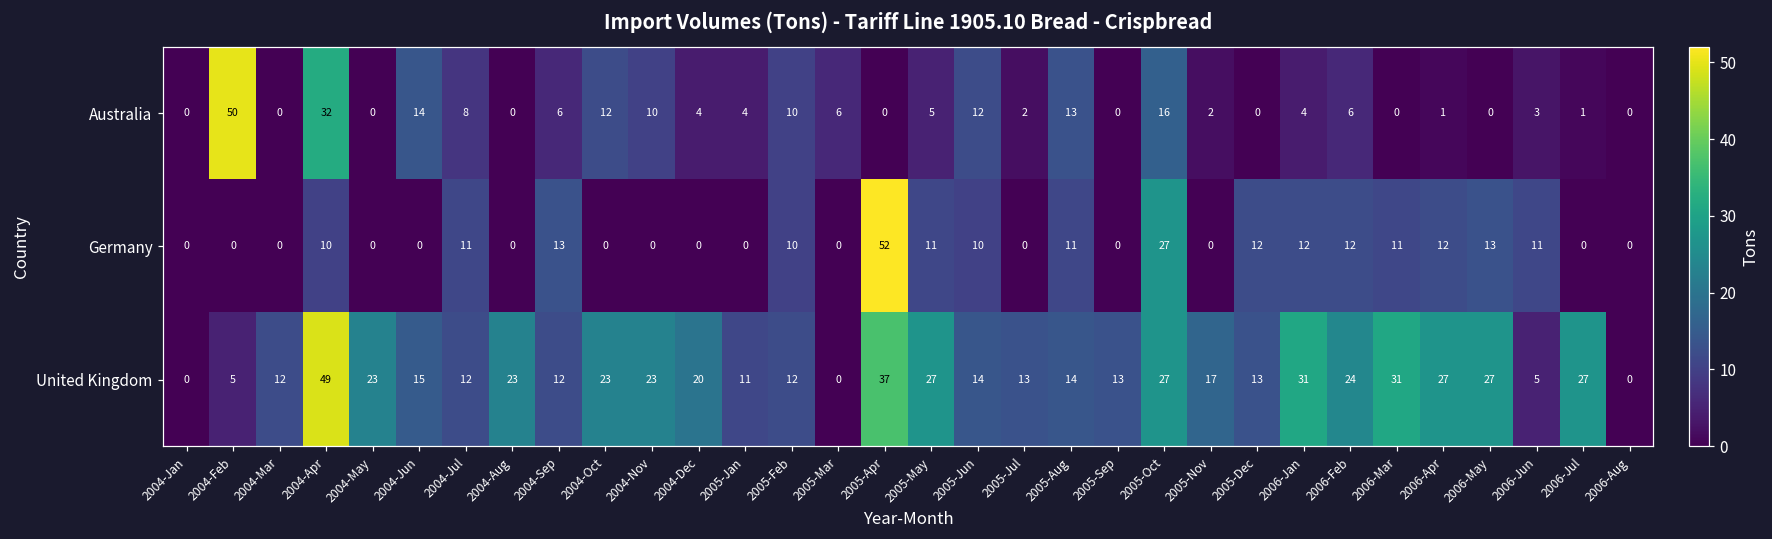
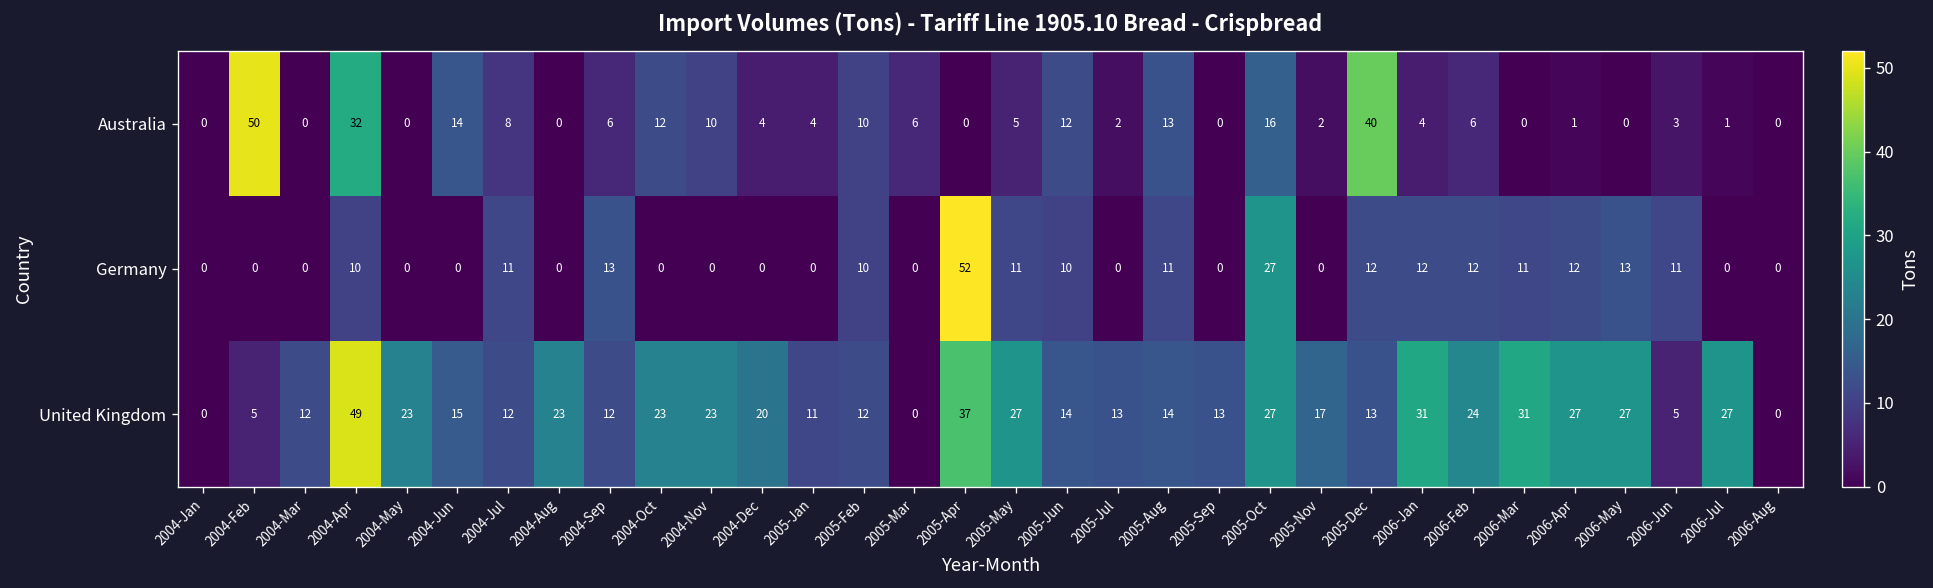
  {
    "Australia": {
      "2004-Jan": 0,
      "2004-Feb": 50,
      "2004-Mar": 0,
      "2004-Apr": 32,
      "2004-May": 0,
      "2004-Jun": 14,
      "2004-Jul": 8,
      "2004-Aug": 0,
      "2004-Sep": 6,
      "2004-Oct": 12,
      "2004-Nov": 10,
      "2004-Dec": 4,
      "2005-Jan": 4,
      "2005-Feb": 10,
      "2005-Mar": 6,
      "2005-Apr": 0,
      "2005-May": 5,
      "2005-Jun": 12,
      "2005-Jul": 2,
      "2005-Aug": 13,
      "2005-Sep": 0,
      "2005-Oct": 16,
      "2005-Nov": 2,
-     "2005-Dec": 0,
+     "2005-Dec": 40,
      "2006-Jan": 4,
      "2006-Feb": 6,
      "2006-Mar": 0,
      "2006-Apr": 1,
      "2006-May": 0,
      "2006-Jun": 3,
      "2006-Jul": 1,
      "2006-Aug": 0
    },
    "Germany": {
      "2004-Jan": 0,
      "2004-Feb": 0,
      "2004-Mar": 0,
      "2004-Apr": 10,
      "2004-May": 0,
      "2004-Jun": 0,
      "2004-Jul": 11,
      "2004-Aug": 0,
      "2004-Sep": 13,
      "2004-Oct": 0,
      "2004-Nov": 0,
      "2004-Dec": 0,
      "2005-Jan": 0,
      "2005-Feb": 10,
      "2005-Mar": 0,
      "2005-Apr": 52,
      "2005-May": 11,
      "2005-Jun": 10,
      "2005-Jul": 0,
      "2005-Aug": 11,
      "2005-Sep": 0,
      "2005-Oct": 27,
      "2005-Nov": 0,
      "2005-Dec": 12,
      "2006-Jan": 12,
      "2006-Feb": 12,
      "2006-Mar": 11,
      "2006-Apr": 12,
      "2006-May": 13,
      "2006-Jun": 11,
      "2006-Jul": 0,
      "2006-Aug": 0
    },
    "United Kingdom": {
      "2004-Jan": 0,
      "2004-Feb": 5,
      "2004-Mar": 12,
      "2004-Apr": 49,
      "2004-May": 23,
      "2004-Jun": 15,
      "2004-Jul": 12,
      "2004-Aug": 23,
      "2004-Sep": 12,
      "2004-Oct": 23,
      "2004-Nov": 23,
      "2004-Dec": 20,
      "2005-Jan": 11,
      "2005-Feb": 12,
      "2005-Mar": 0,
      "2005-Apr": 37,
      "2005-May": 27,
      "2005-Jun": 14,
      "2005-Jul": 13,
      "2005-Aug": 14,
      "2005-Sep": 13,
      "2005-Oct": 27,
      "2005-Nov": 17,
      "2005-Dec": 13,
      "2006-Jan": 31,
      "2006-Feb": 24,
      "2006-Mar": 31,
      "2006-Apr": 27,
      "2006-May": 27,
      "2006-Jun": 5,
      "2006-Jul": 27,
      "2006-Aug": 0
    }
  }
